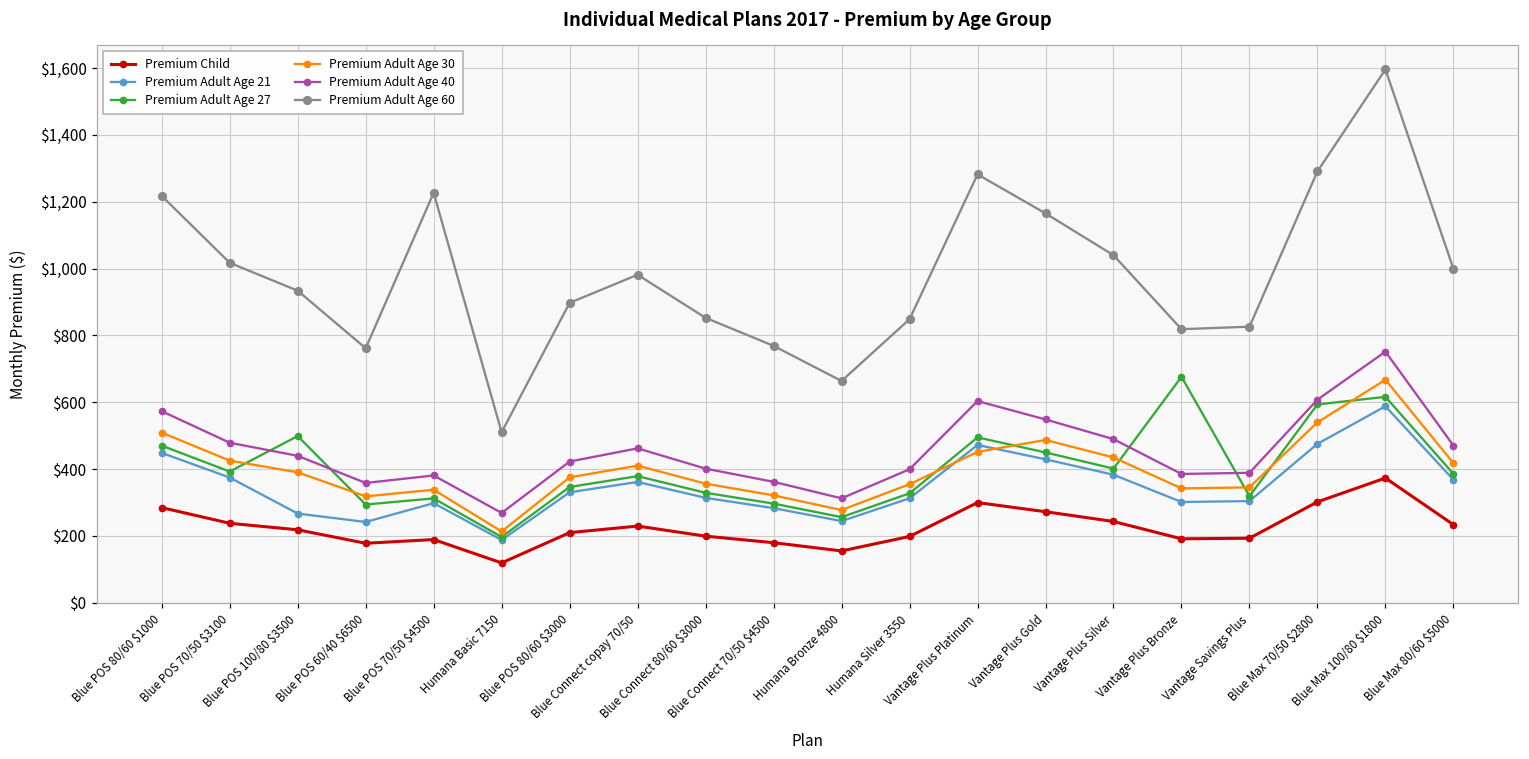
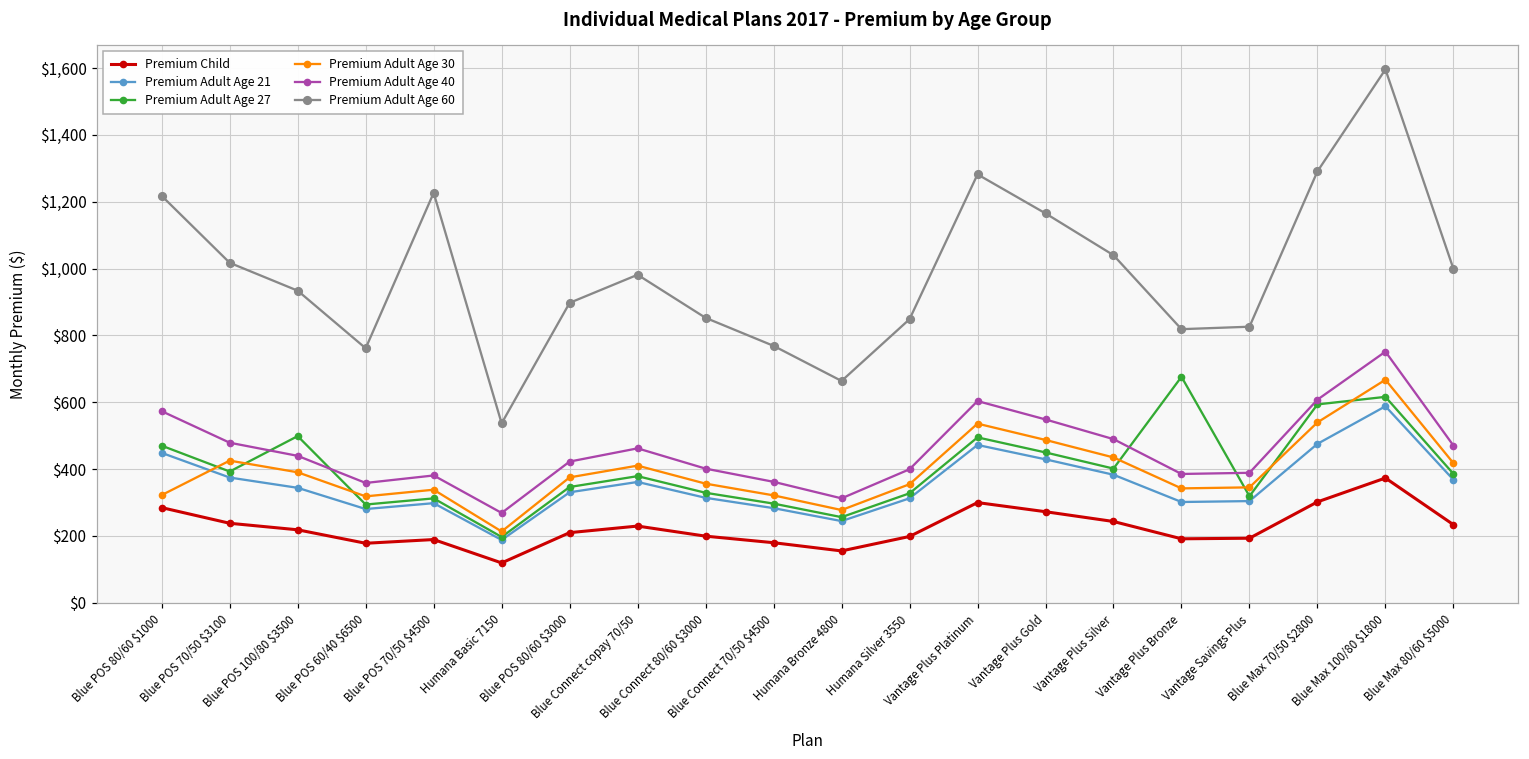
  {
    "Premium Child": {
      "Blue POS 80/60 $1000": "$280",
      "Blue POS 70/50 $3100": "$240",
      "Blue POS 100/80 $3500": "$220",
      "Blue POS 60/40 $6500": "$180",
      "Blue POS 70/50 $4500": "$190",
      "Humana Basic 7150": "$120",
      "Blue POS 80/60 $3000": "$210",
      "Blue Connect copay 70/50": "$230",
      "Blue Connect 80/60 $3000": "$200",
      "Blue Connect 70/50 $4500": "$180",
      "Humana Bronze 4800": "$160",
      "Humana Silver 3550": "$200",
      "Vantage Plus Platinum": "$300",
      "Vantage Plus Gold": "$270",
      "Vantage Plus Silver": "$240",
      "Vantage Plus Bronze": "$190",
      "Vantage Savings Plus": "$190",
      "Blue Max 70/50 $2800": "$300",
      "Blue Max 100/80 $1800": "$370",
      "Blue Max 80/60 $5000": "$230"
    },
    "Premium Adult Age 21": {
      "Blue POS 80/60 $1000": "$450",
      "Blue POS 70/50 $3100": "$370",
-     "Blue POS 100/80 $3500": "$270",
-     "Blue POS 60/40 $6500": "$240",
+     "Blue POS 100/80 $3500": "$340",
+     "Blue POS 60/40 $6500": "$280",
      "Blue POS 70/50 $4500": "$300",
      "Humana Basic 7150": "$190",
      "Blue POS 80/60 $3000": "$330",
      "Blue Connect copay 70/50": "$360",
      "Blue Connect 80/60 $3000": "$310",
      "Blue Connect 70/50 $4500": "$280",
      "Humana Bronze 4800": "$240",
      "Humana Silver 3550": "$310",
      "Vantage Plus Platinum": "$470",
      "Vantage Plus Gold": "$430",
      "Vantage Plus Silver": "$380",
      "Vantage Plus Bronze": "$300",
      "Vantage Savings Plus": "$300",
      "Blue Max 70/50 $2800": "$480",
      "Blue Max 100/80 $1800": "$590",
      "Blue Max 80/60 $5000": "$370"
    },
    "Premium Adult Age 27": {
      "Blue POS 80/60 $1000": "$470",
      "Blue POS 70/50 $3100": "$390",
      "Blue POS 100/80 $3500": "$500",
      "Blue POS 60/40 $6500": "$290",
      "Blue POS 70/50 $4500": "$310",
      "Humana Basic 7150": "$200",
      "Blue POS 80/60 $3000": "$350",
      "Blue Connect copay 70/50": "$380",
      "Blue Connect 80/60 $3000": "$330",
      "Blue Connect 70/50 $4500": "$300",
      "Humana Bronze 4800": "$260",
      "Humana Silver 3550": "$330",
      "Vantage Plus Platinum": "$490",
      "Vantage Plus Gold": "$450",
      "Vantage Plus Silver": "$400",
      "Vantage Plus Bronze": "$680",
      "Vantage Savings Plus": "$320",
      "Blue Max 70/50 $2800": "$590",
      "Blue Max 100/80 $1800": "$620",
      "Blue Max 80/60 $5000": "$390"
    },
    "Premium Adult Age 30": {
-     "Blue POS 80/60 $1000": "$510",
+     "Blue POS 80/60 $1000": "$320",
      "Blue POS 70/50 $3100": "$430",
      "Blue POS 100/80 $3500": "$390",
      "Blue POS 60/40 $6500": "$320",
      "Blue POS 70/50 $4500": "$340",
      "Humana Basic 7150": "$210",
      "Blue POS 80/60 $3000": "$380",
      "Blue Connect copay 70/50": "$410",
      "Blue Connect 80/60 $3000": "$360",
      "Blue Connect 70/50 $4500": "$320",
      "Humana Bronze 4800": "$280",
      "Humana Silver 3550": "$350",
-     "Vantage Plus Platinum": "$450",
+     "Vantage Plus Platinum": "$540",
      "Vantage Plus Gold": "$490",
      "Vantage Plus Silver": "$430",
      "Vantage Plus Bronze": "$340",
      "Vantage Savings Plus": "$350",
      "Blue Max 70/50 $2800": "$540",
      "Blue Max 100/80 $1800": "$670",
      "Blue Max 80/60 $5000": "$420"
    },
    "Premium Adult Age 40": {
      "Blue POS 80/60 $1000": "$570",
      "Blue POS 70/50 $3100": "$480",
      "Blue POS 100/80 $3500": "$440",
      "Blue POS 60/40 $6500": "$360",
      "Blue POS 70/50 $4500": "$380",
      "Humana Basic 7150": "$270",
      "Blue POS 80/60 $3000": "$420",
      "Blue Connect copay 70/50": "$460",
      "Blue Connect 80/60 $3000": "$400",
      "Blue Connect 70/50 $4500": "$360",
      "Humana Bronze 4800": "$310",
      "Humana Silver 3550": "$400",
      "Vantage Plus Platinum": "$600",
      "Vantage Plus Gold": "$550",
      "Vantage Plus Silver": "$490",
      "Vantage Plus Bronze": "$390",
      "Vantage Savings Plus": "$390",
      "Blue Max 70/50 $2800": "$610",
      "Blue Max 100/80 $1800": "$750",
      "Blue Max 80/60 $5000": "$470"
    },
    "Premium Adult Age 60": {
      "Blue POS 80/60 $1000": "$1,220",
      "Blue POS 70/50 $3100": "$1,020",
      "Blue POS 100/80 $3500": "$930",
      "Blue POS 60/40 $6500": "$760",
      "Blue POS 70/50 $4500": "$1,230",
-     "Humana Basic 7150": "$510",
+     "Humana Basic 7150": "$540",
      "Blue POS 80/60 $3000": "$900",
      "Blue Connect copay 70/50": "$980",
      "Blue Connect 80/60 $3000": "$850",
      "Blue Connect 70/50 $4500": "$770",
      "Humana Bronze 4800": "$660",
      "Humana Silver 3550": "$850",
      "Vantage Plus Platinum": "$1,280",
      "Vantage Plus Gold": "$1,170",
      "Vantage Plus Silver": "$1,040",
      "Vantage Plus Bronze": "$820",
      "Vantage Savings Plus": "$830",
      "Blue Max 70/50 $2800": "$1,290",
      "Blue Max 100/80 $1800": "$1,600",
      "Blue Max 80/60 $5000": "$1,000"
    }
  }
